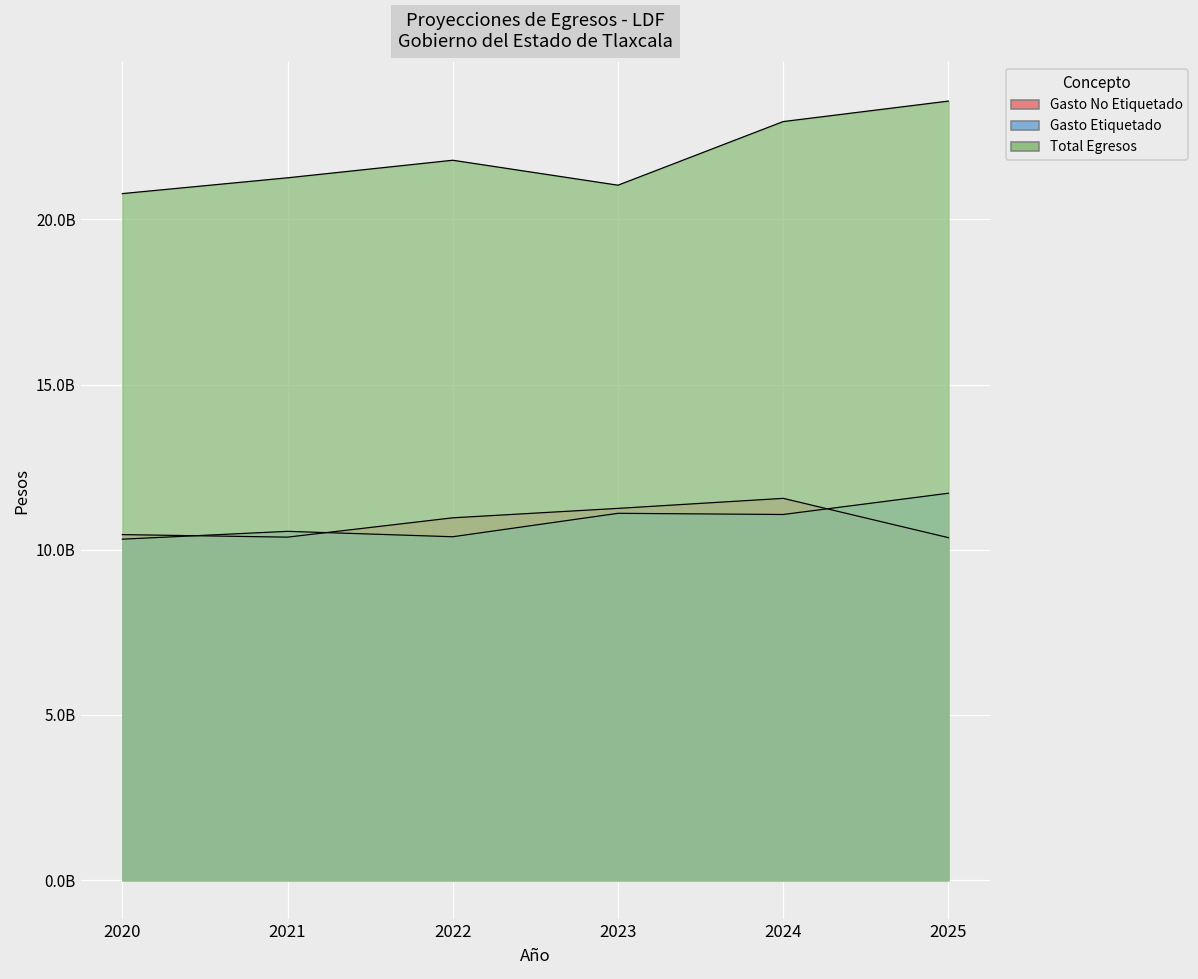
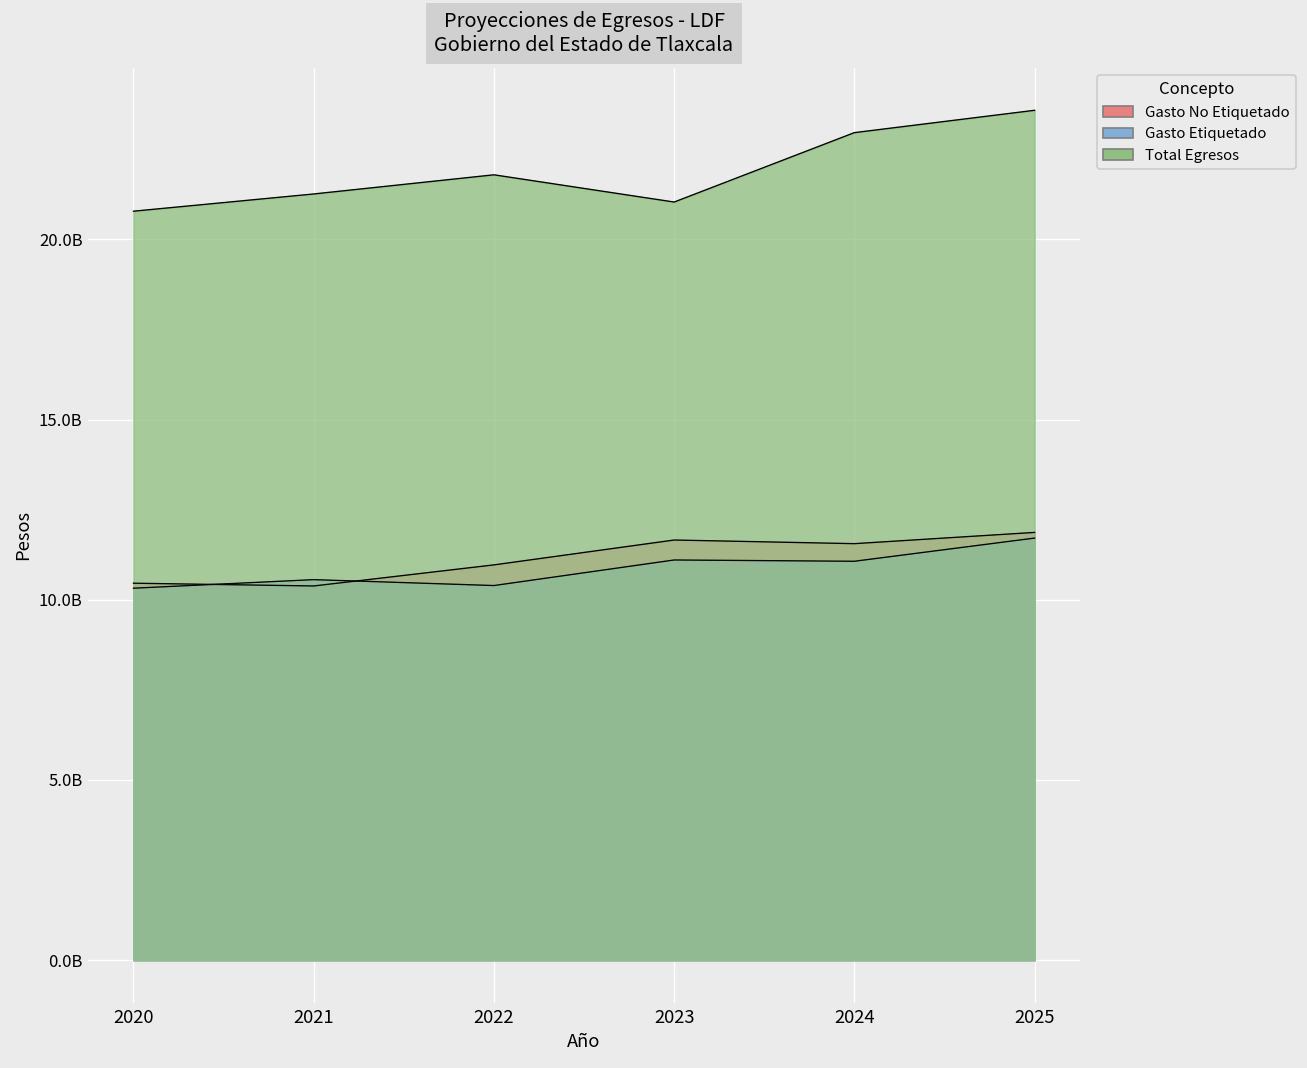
  {
    "Gasto No Etiquetado": {
      "2020": 10500000000,
      "2021": 10400000000,
      "2022": 11000000000,
-     "2023": 11300000000,
+     "2023": 11700000000,
      "2024": 11600000000,
-     "2025": 10400000000
+     "2025": 11900000000
    },
    "Gasto Etiquetado": {
      "2020": 10300000000,
      "2021": 10600000000,
      "2022": 10400000000,
      "2023": 11100000000,
      "2024": 11100000000,
      "2025": 11700000000
    },
    "Total Egresos": {
      "2020": 20800000000,
      "2021": 21300000000,
      "2022": 21800000000,
      "2023": 21000000000,
      "2024": 23000000000,
      "2025": 23600000000
    }
  }
